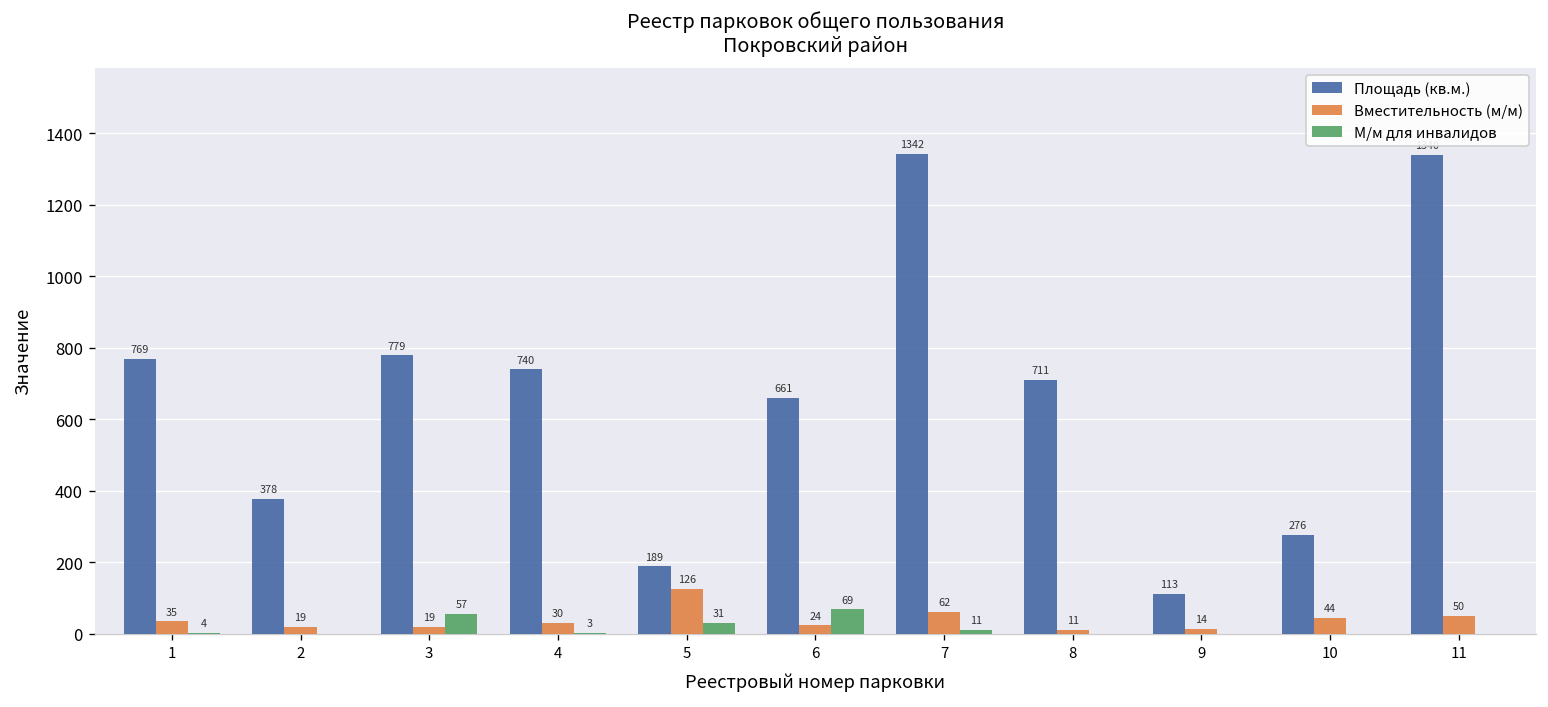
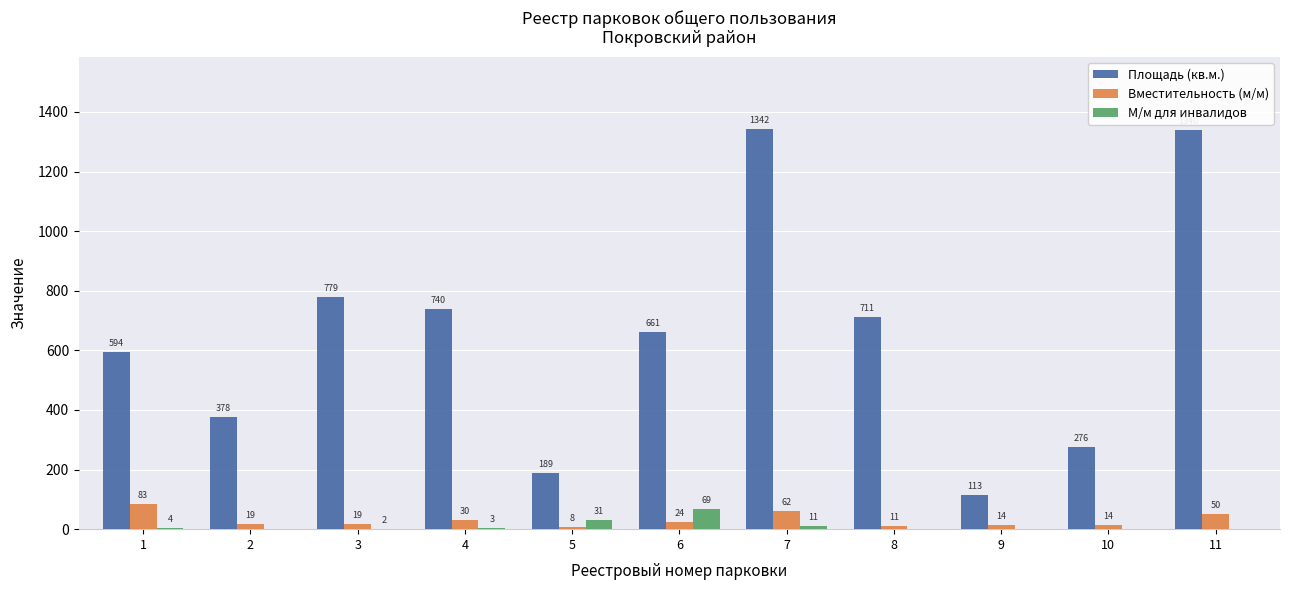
  {
    "Площадь (кв.м.)": {
-     "1": 769,
+     "1": 594,
      "2": 378,
      "3": 779,
      "4": 740,
      "5": 189,
      "6": 661,
      "7": 1342,
      "8": 711,
      "9": 113,
      "10": 276
    },
    "Вместительность (м/м)": {
-     "1": 35,
+     "1": 83,
      "2": 19,
      "3": 19,
      "4": 30,
-     "5": 126,
+     "5": 8,
      "6": 24,
      "7": 62,
      "8": 11,
      "9": 14,
-     "10": 44,
+     "10": 14,
      "11": 50
    },
    "М/м для инвалидов": {
      "1": 4,
-     "3": 57,
+     "3": 2,
      "4": 3,
      "5": 31,
      "6": 69,
      "7": 11
    }
  }
